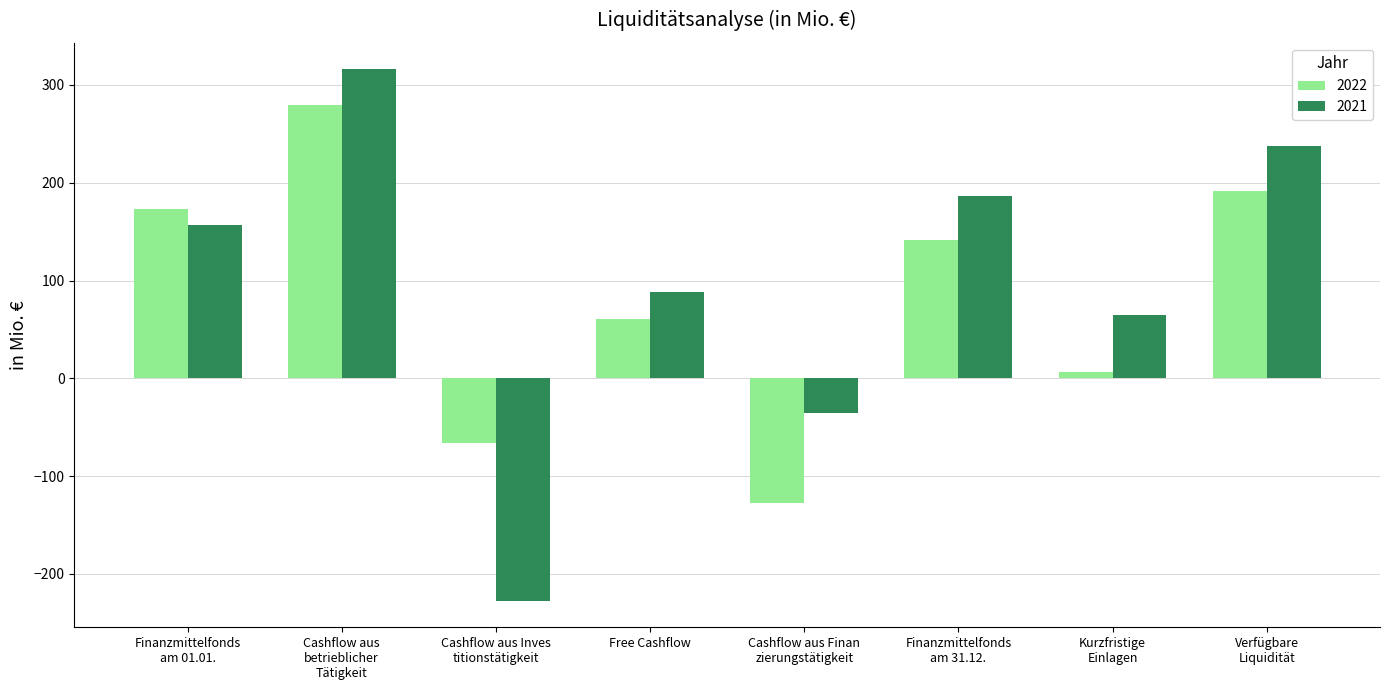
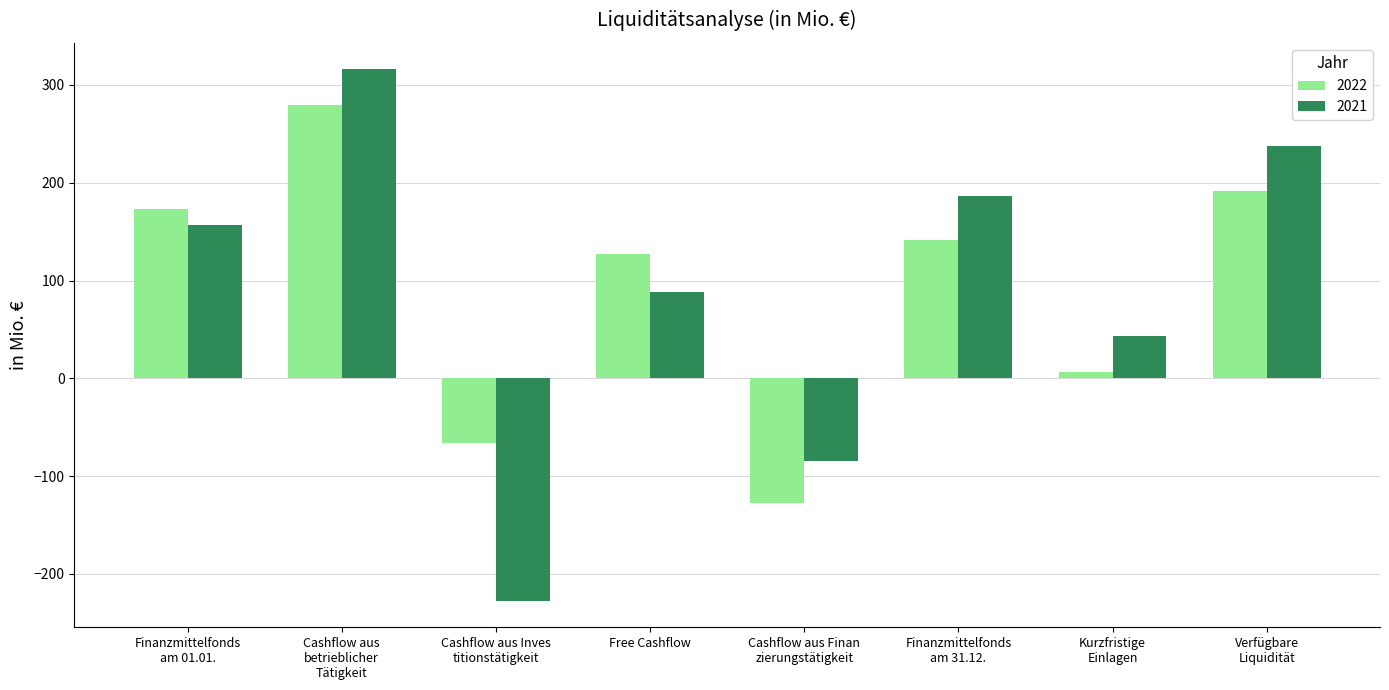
  {
    "2022": {
      "Finanzmittelfonds am 01.01.": 170,
      "Cashflow aus betrieblicher Tätigkeit": 280,
      "Cashflow aus Inves titionstätigkeit": -70,
-     "Free Cashflow": 60,
+     "Free Cashflow": 130,
      "Cashflow aus Finan zierungstätigkeit": -130,
      "Finanzmittelfonds am 31.12.": 140,
      "Kurzfristige Einlagen": 10,
      "Verfügbare Liquidität": 190
    },
    "2021": {
      "Finanzmittelfonds am 01.01.": 160,
      "Cashflow aus betrieblicher Tätigkeit": 320,
      "Cashflow aus Inves titionstätigkeit": -230,
      "Free Cashflow": 90,
-     "Cashflow aus Finan zierungstätigkeit": -40,
+     "Cashflow aus Finan zierungstätigkeit": -80,
      "Finanzmittelfonds am 31.12.": 190,
-     "Kurzfristige Einlagen": 70,
+     "Kurzfristige Einlagen": 40,
      "Verfügbare Liquidität": 240
    }
  }
